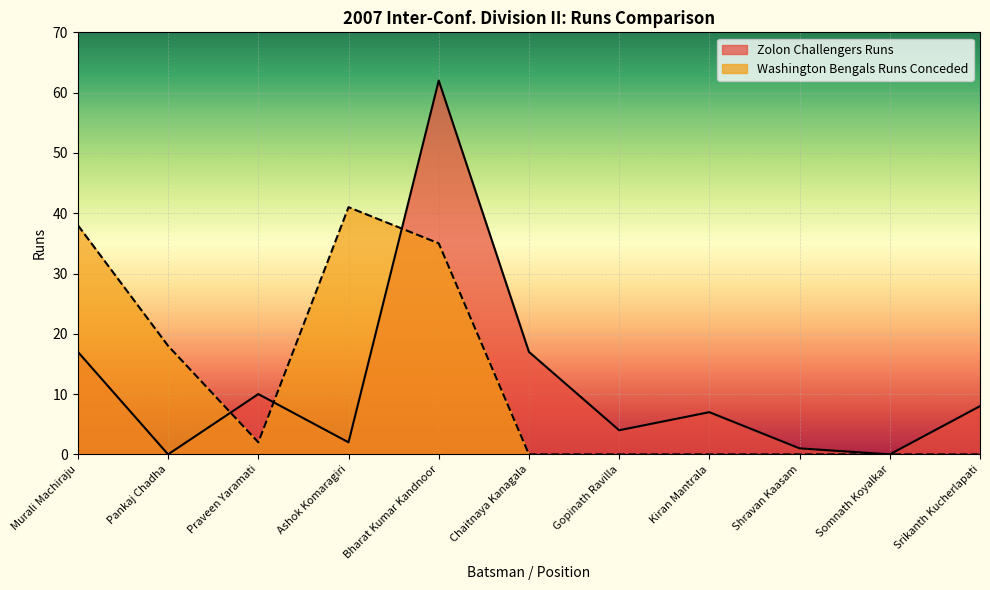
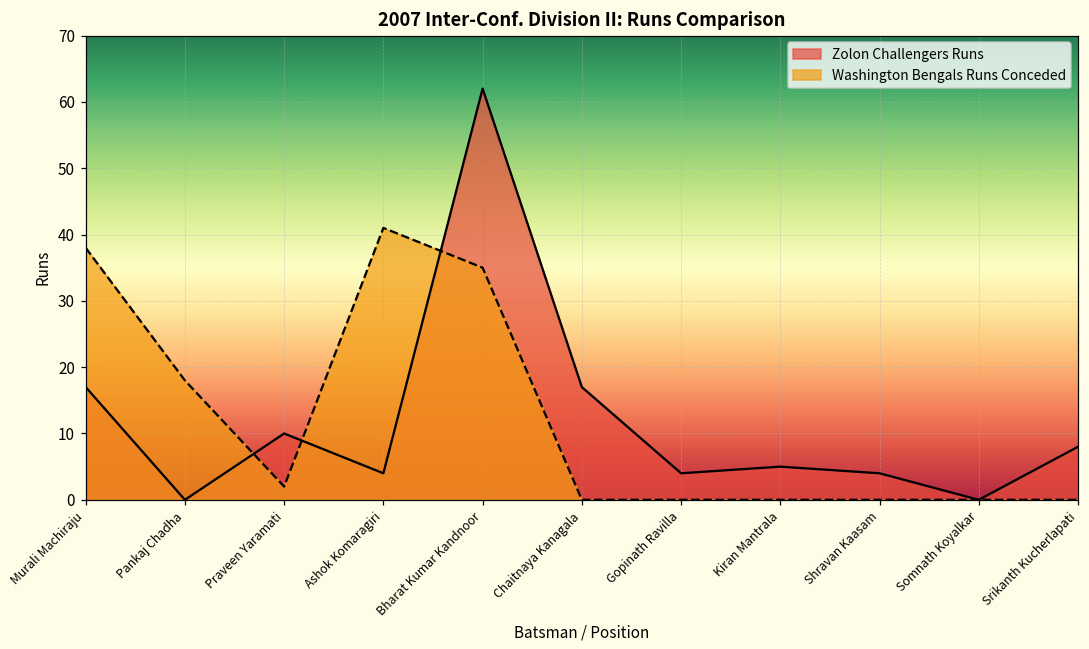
  {
    "Zolon Challengers Runs": {
      "Murali Machiraju": 17,
      "Pankaj Chadha": 0,
      "Praveen Yaramati": 10,
-     "Ashok Komaragiri": 2,
+     "Ashok Komaragiri": 4,
      "Bharat Kumar Kandnoor": 62,
      "Chaitnaya Kanagala": 17,
      "Gopinath Ravilla": 4,
-     "Kiran Mantrala": 7,
-     "Shravan Kaasam": 1,
+     "Kiran Mantrala": 5,
+     "Shravan Kaasam": 4,
      "Srikanth Kucherlapati": 8
    },
    "Washington Bengals Runs Conceded": {
      "Murali Machiraju": 38,
      "Pankaj Chadha": 18,
      "Praveen Yaramati": 2,
      "Ashok Komaragiri": 41,
      "Bharat Kumar Kandnoor": 35,
      "Chaitnaya Kanagala": 0,
      "Gopinath Ravilla": 0,
      "Kiran Mantrala": 0,
      "Shravan Kaasam": 0,
      "Srikanth Kucherlapati": 0
    }
  }
